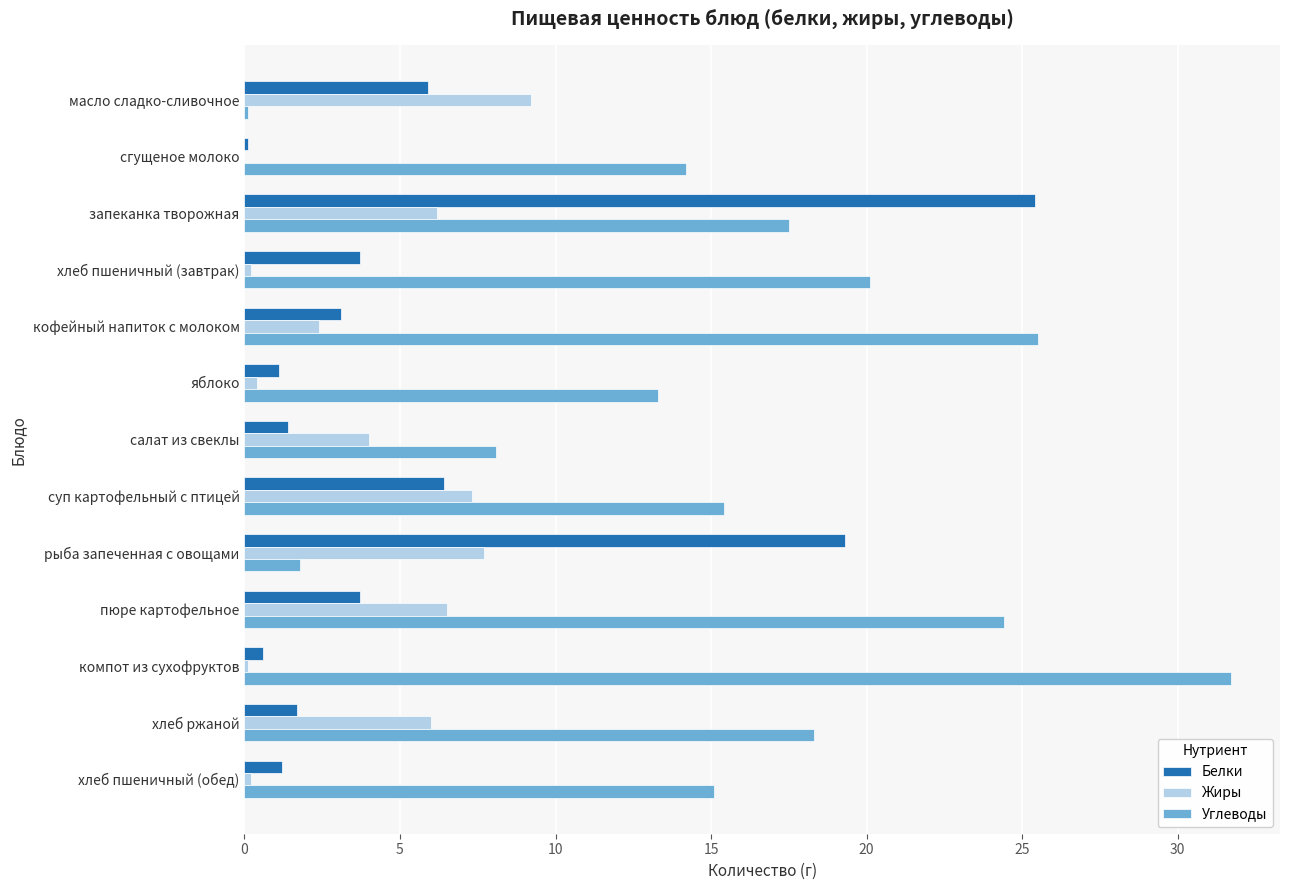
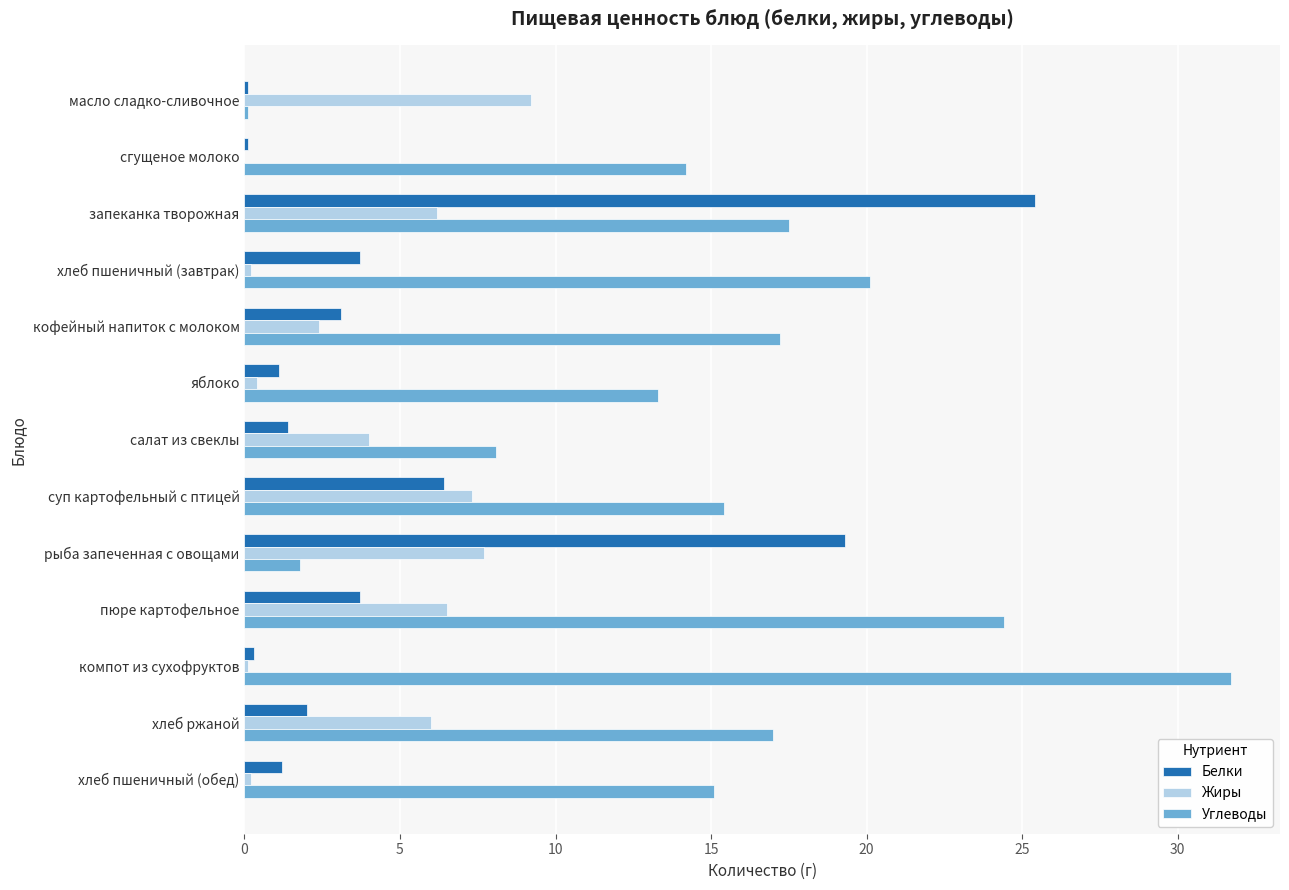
  {
    "Белки": {
-     "масло сладко-сливочное": 5.9,
+     "масло сладко-сливочное": 0.1,
      "сгущеное молоко": 0.1,
      "запеканка творожная": 25.4,
      "хлеб пшеничный (завтрак)": 3.7,
      "кофейный напиток с молоком": 3.1,
      "яблоко": 1.1,
      "салат из свеклы": 1.4,
      "суп картофельный с птицей": 6.4,
      "рыба запеченная с овощами": 19.3,
      "пюре картофельное": 3.7,
-     "компот из сухофруктов": 0.6,
-     "хлеб ржаной": 1.7,
+     "компот из сухофруктов": 0.3,
+     "хлеб ржаной": 2.0,
      "хлеб пшеничный (обед)": 1.2
    },
    "Жиры": {
      "масло сладко-сливочное": 9.2,
      "сгущеное молоко": 0.0,
      "запеканка творожная": 6.2,
      "хлеб пшеничный (завтрак)": 0.2,
      "кофейный напиток с молоком": 2.4,
      "яблоко": 0.4,
      "салат из свеклы": 4.0,
      "суп картофельный с птицей": 7.3,
      "рыба запеченная с овощами": 7.7,
      "пюре картофельное": 6.5,
      "компот из сухофруктов": 0.1,
      "хлеб ржаной": 6.0,
      "хлеб пшеничный (обед)": 0.2
    },
    "Углеводы": {
      "масло сладко-сливочное": 0.1,
      "сгущеное молоко": 14.2,
      "запеканка творожная": 17.5,
      "хлеб пшеничный (завтрак)": 20.1,
-     "кофейный напиток с молоком": 25.5,
+     "кофейный напиток с молоком": 17.2,
      "яблоко": 13.3,
      "салат из свеклы": 8.1,
      "суп картофельный с птицей": 15.4,
      "рыба запеченная с овощами": 1.8,
      "пюре картофельное": 24.4,
      "компот из сухофруктов": 31.7,
-     "хлеб ржаной": 18.3,
+     "хлеб ржаной": 17.0,
      "хлеб пшеничный (обед)": 15.1
    }
  }
